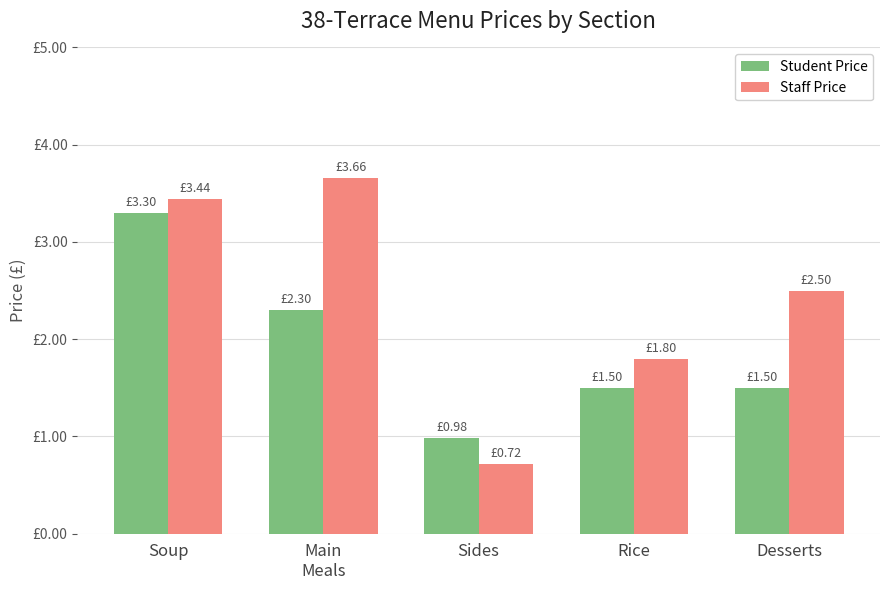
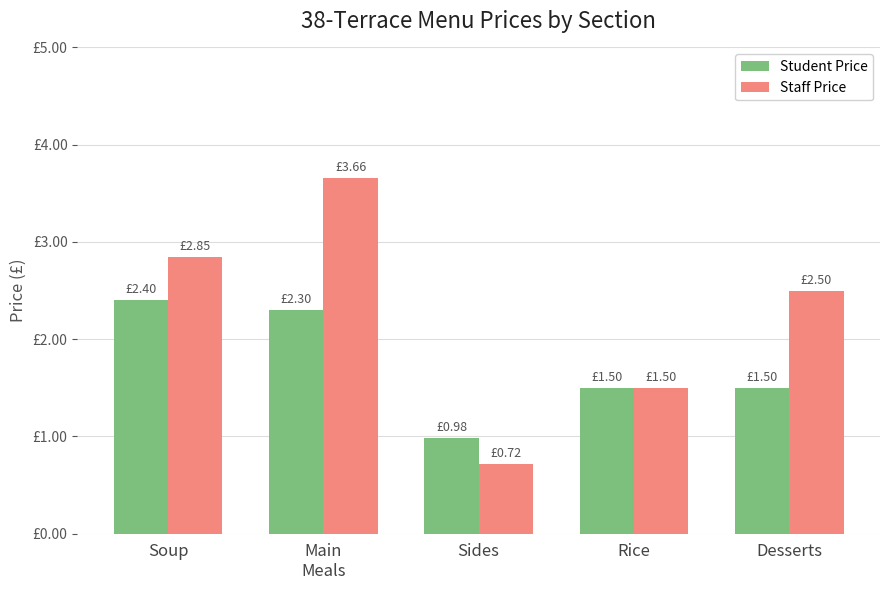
  {
    "Student Price": {
-     "Soup": "£3.30",
+     "Soup": "£2.40",
      "Main Meals": "£2.30",
      "Sides": "£0.98",
      "Rice": "£1.50",
      "Desserts": "£1.50"
    },
    "Staff Price": {
-     "Soup": "£3.44",
+     "Soup": "£2.85",
      "Main Meals": "£3.66",
      "Sides": "£0.72",
-     "Rice": "£1.80",
+     "Rice": "£1.50",
      "Desserts": "£2.50"
    }
  }
